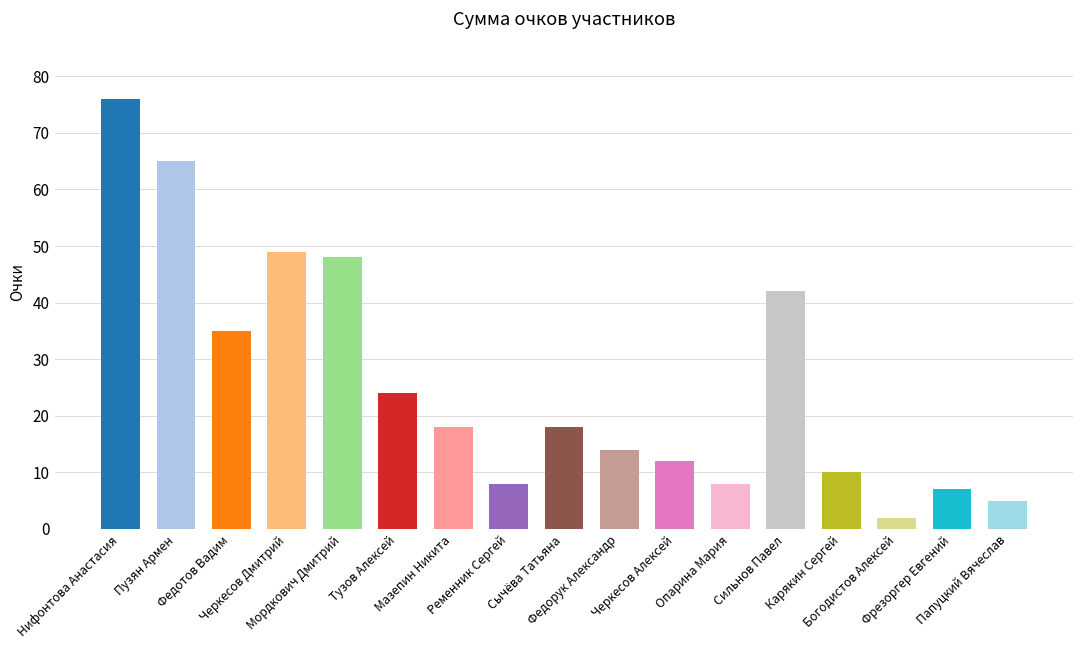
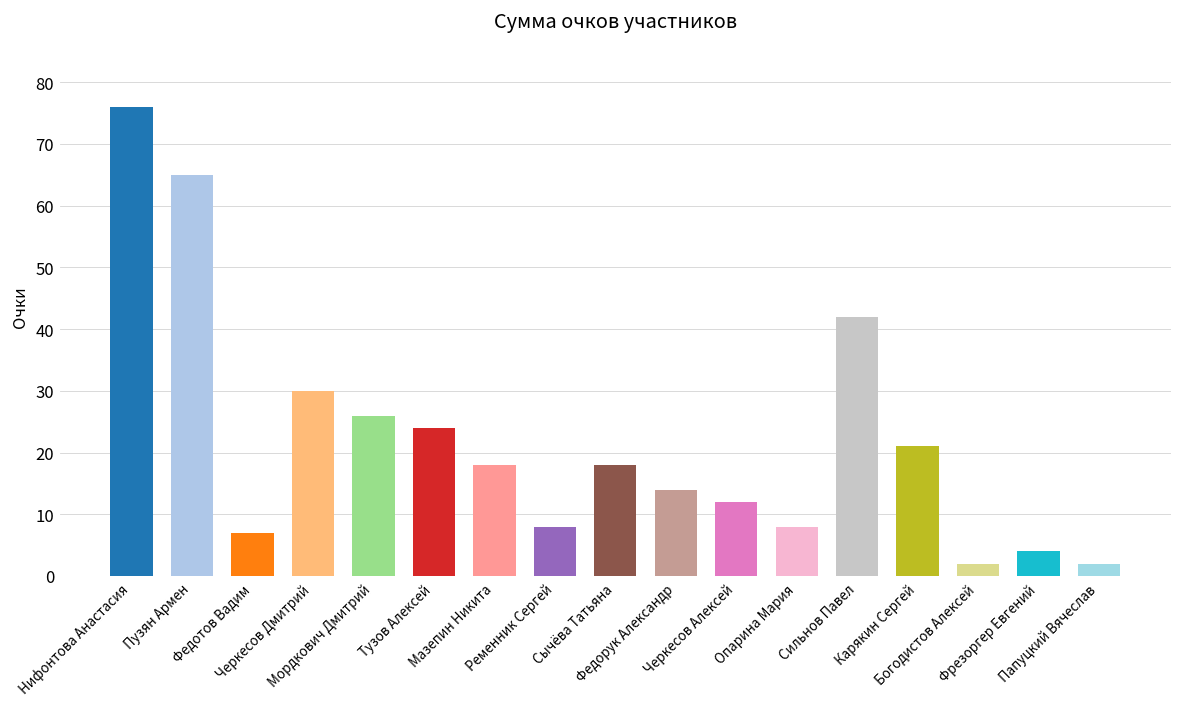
  {
    "Нифонтова Анастасия": 76,
    "Пузян Армен": 65,
-   "Федотов Вадим": 35,
-   "Черкесов Дмитрий": 49,
-   "Мордкович Дмитрий": 48,
+   "Федотов Вадим": 7,
+   "Черкесов Дмитрий": 30,
+   "Мордкович Дмитрий": 26,
    "Тузов Алексей": 24,
    "Мазепин Никита": 18,
    "Ременник Сергей": 8,
    "Сычёва Татьяна": 18,
    "Федорук Александр": 14,
    "Черкесов Алексей": 12,
    "Опарина Мария": 8,
    "Сильнов Павел": 42,
-   "Карякин Сергей": 10,
+   "Карякин Сергей": 21,
    "Богодистов Алексей": 2,
-   "Фрезоргер Евгений": 7,
-   "Папуцкий Вячеслав": 5
+   "Фрезоргер Евгений": 4,
+   "Папуцкий Вячеслав": 2
  }
